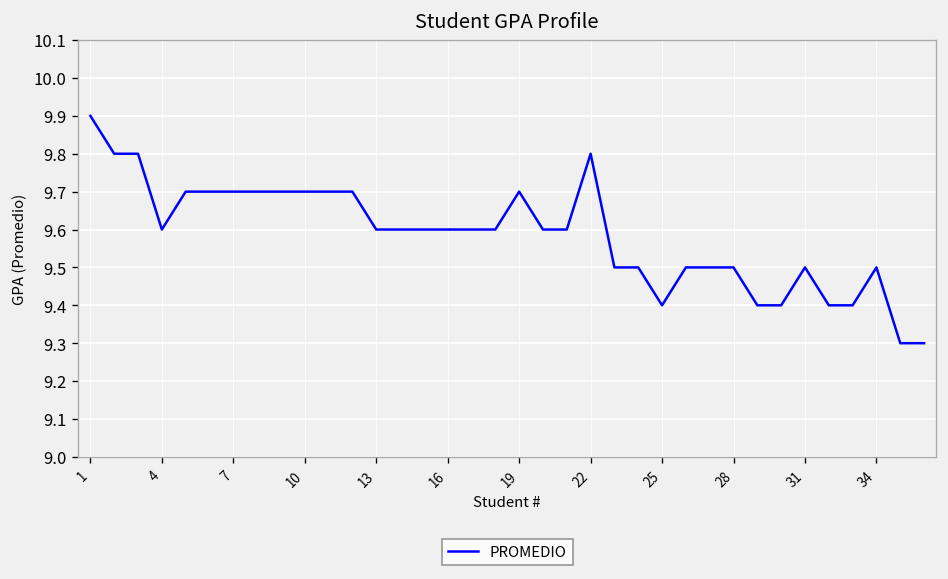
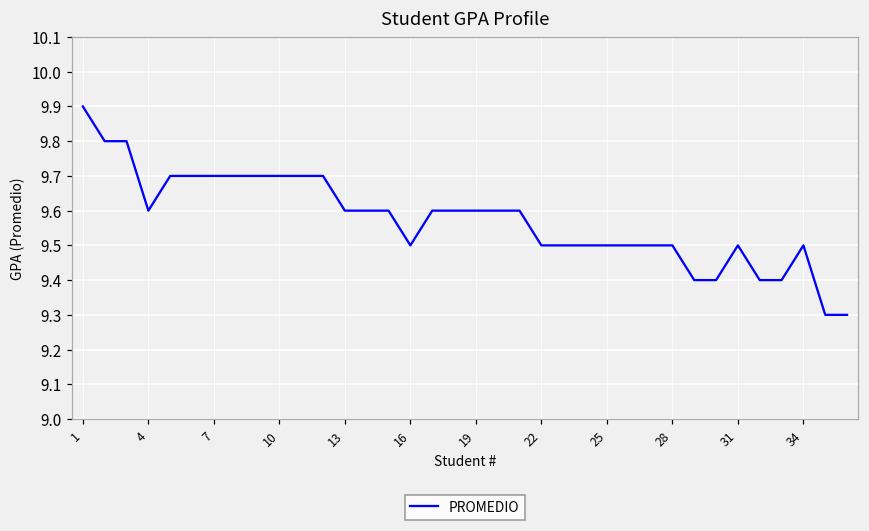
  {
    "1": 9.9,
    "4": 9.6,
    "7": 9.7,
    "10": 9.7,
    "13": 9.6,
-   "16": 9.6,
-   "19": 9.7,
-   "22": 9.8,
-   "25": 9.4,
+   "16": 9.5,
+   "19": 9.6,
+   "22": 9.5,
+   "25": 9.5,
    "28": 9.5,
    "31": 9.5,
    "34": 9.5
  }
